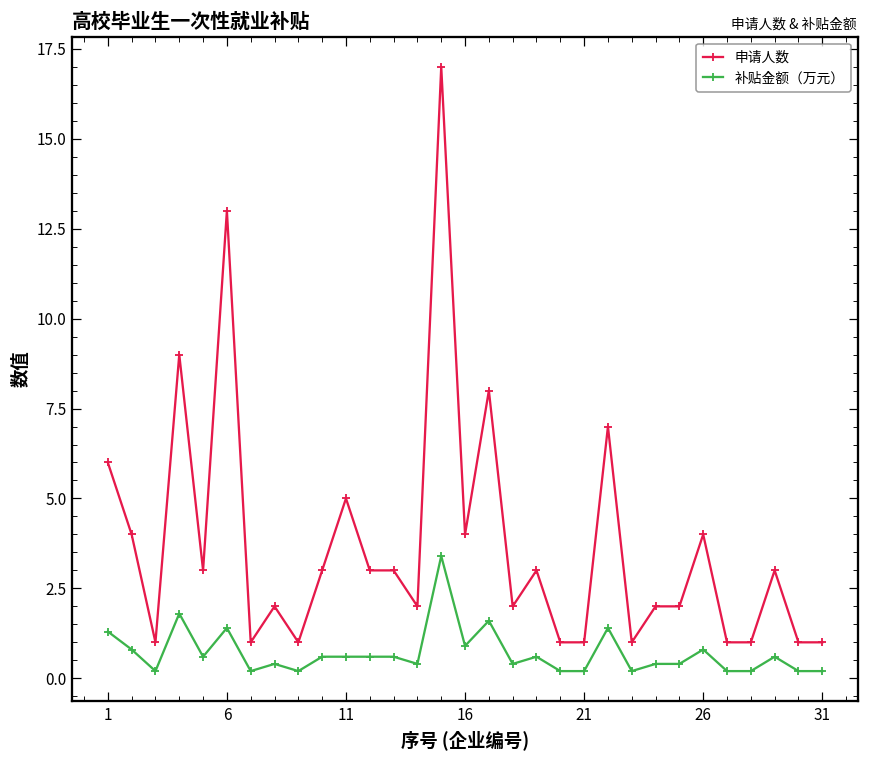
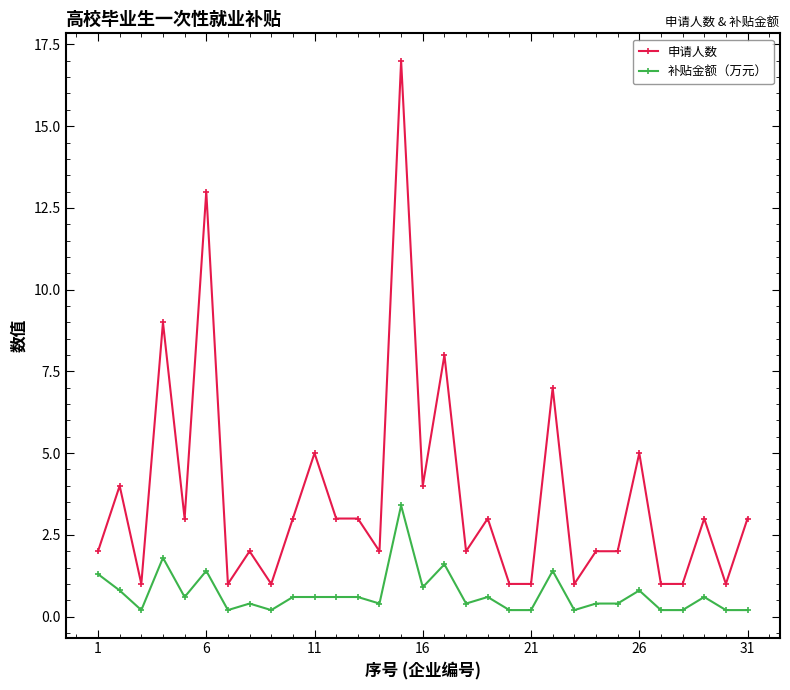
  {
    "申请人数": {
-     "1": 6,
+     "1": 2,
      "6": 13,
      "11": 5,
      "16": 4,
      "21": 1,
-     "26": 4,
-     "31": 1
+     "26": 5,
+     "31": 3
    },
    "补贴金额（万元）": {
      "1": 1.3,
      "6": 1.4,
      "11": 0.6,
      "16": 0.9,
      "21": 0.2,
      "26": 0.8,
      "31": 0.2
    }
  }
